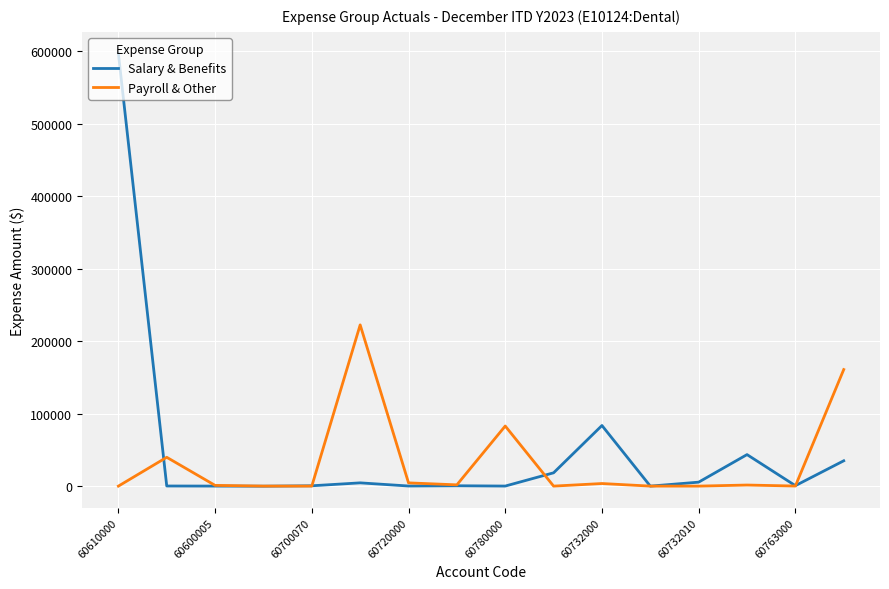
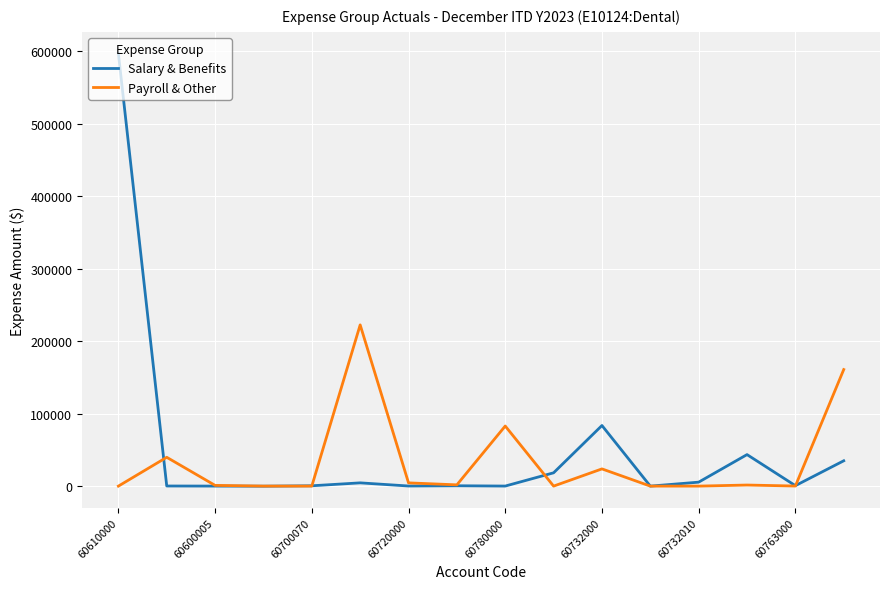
  {
    "Salary & Benefits": {
      "60720000": 0,
      "60780000": 0,
      "60732000": 80000,
      "60732010": 10000
    },
    "Payroll & Other": {
      "60610000": 0,
      "60720000": 0,
      "60780000": 80000,
-     "60732000": 0,
+     "60732000": 20000,
      "60732010": 0
    }
  }
